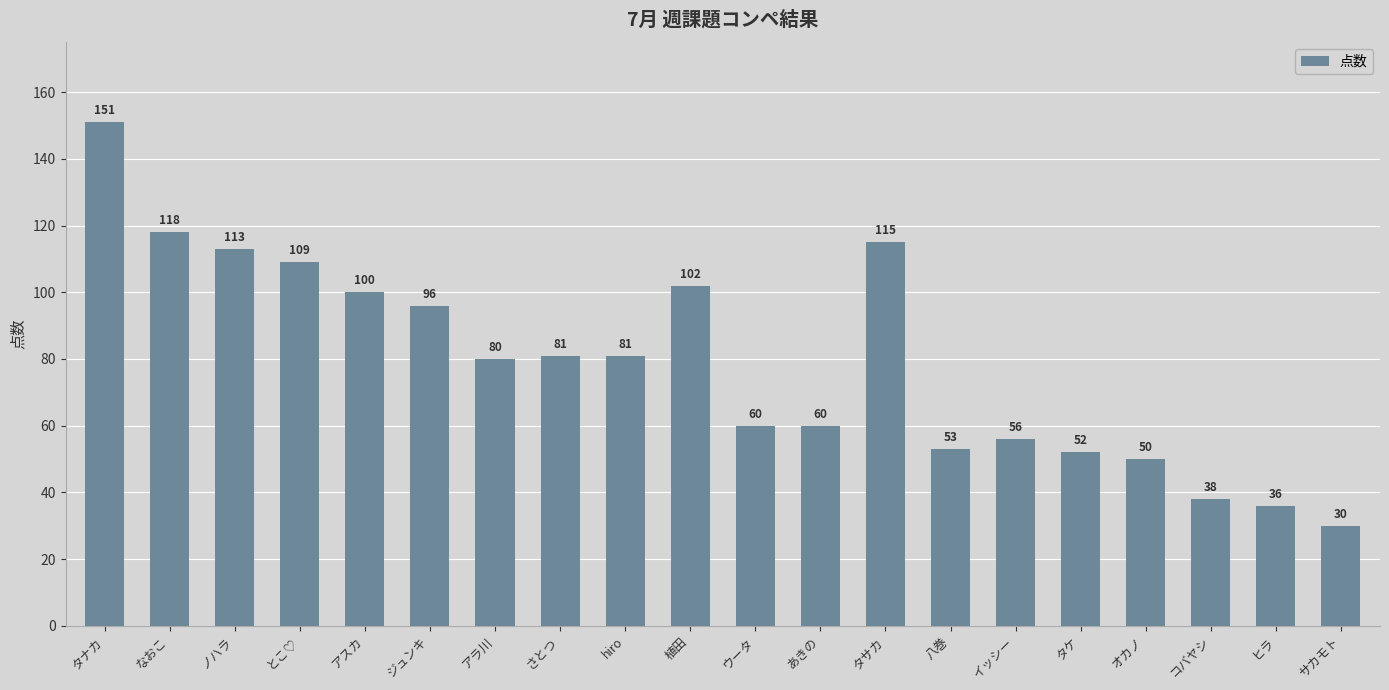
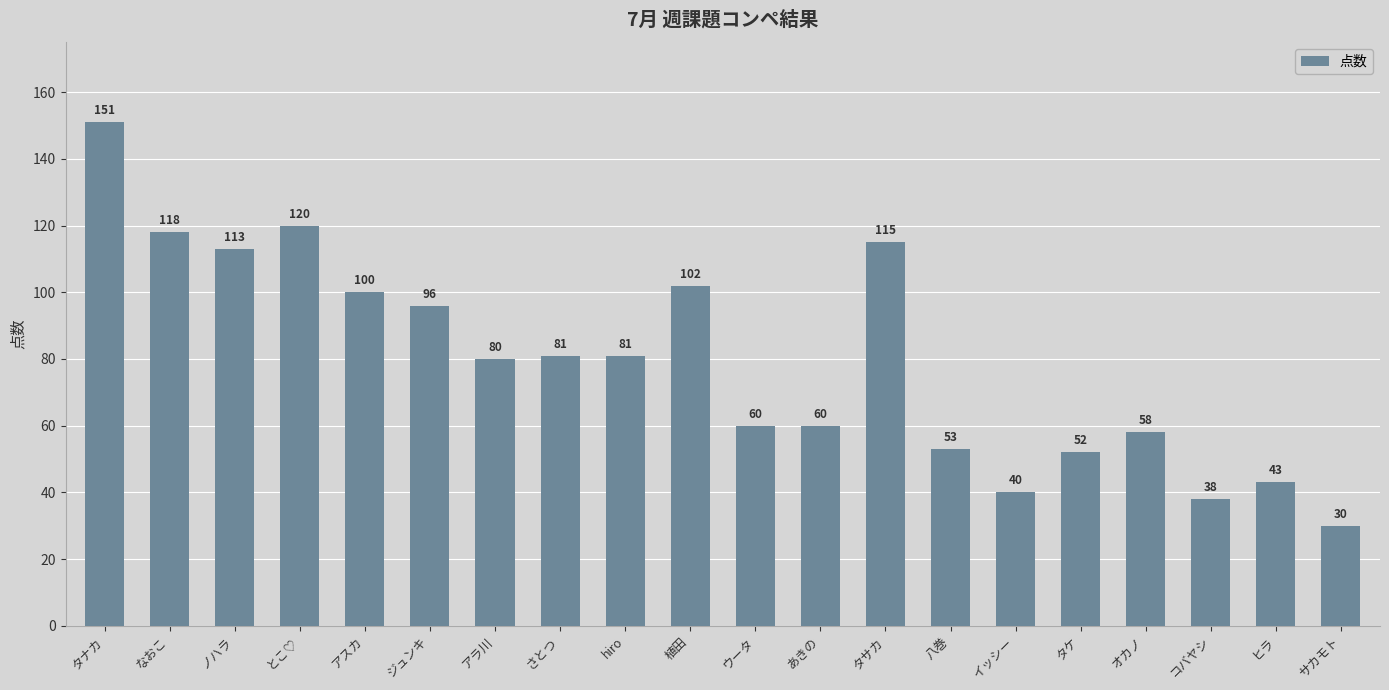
  {
    "タナカ": 151,
    "なおこ": 118,
    "ノハラ": 113,
-   "とこ♡": 109,
+   "とこ♡": 120,
    "アスカ": 100,
    "ジュンキ": 96,
    "アラ川": 80,
    "さとつ": 81,
    "hiro": 81,
    "植田": 102,
    "ウータ": 60,
    "あきの": 60,
    "タサカ": 115,
    "八巻": 53,
-   "イッシー": 56,
+   "イッシー": 40,
    "タケ": 52,
-   "オカノ": 50,
+   "オカノ": 58,
    "コバヤシ": 38,
-   "ヒラ": 36,
+   "ヒラ": 43,
    "サカモト": 30
  }
